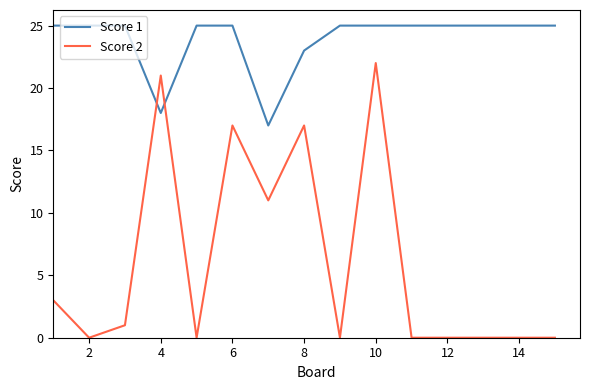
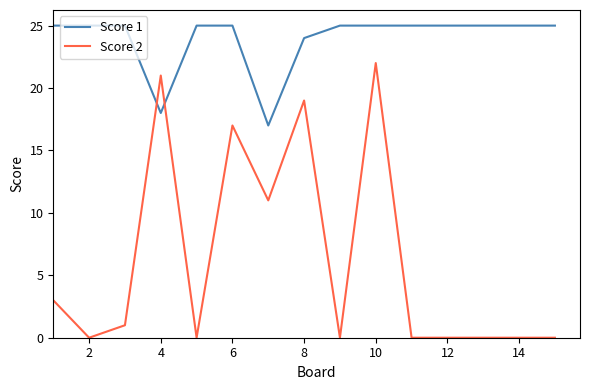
  {
    "Score 1": {
      "4": 18,
      "6": 25,
-     "8": 23,
+     "8": 24,
      "10": 25,
      "12": 25,
      "14": 25
    },
    "Score 2": {
      "2": 0,
      "4": 21,
      "6": 17,
-     "8": 17,
+     "8": 19,
      "10": 22,
      "12": 0,
      "14": 0
    }
  }
